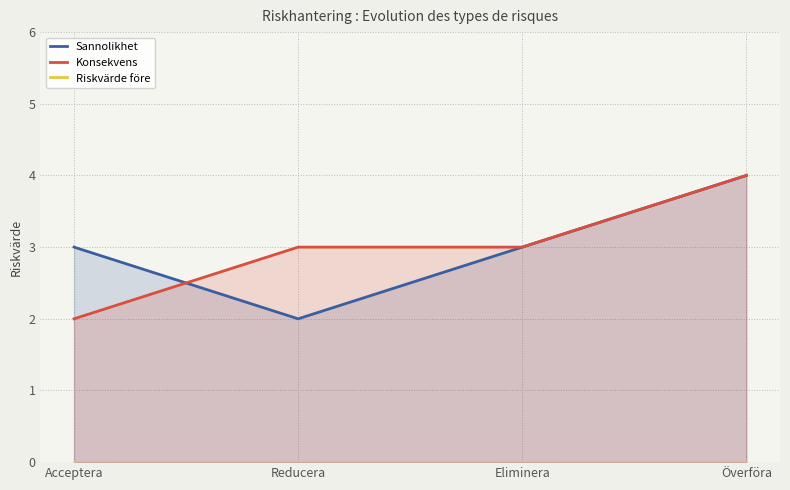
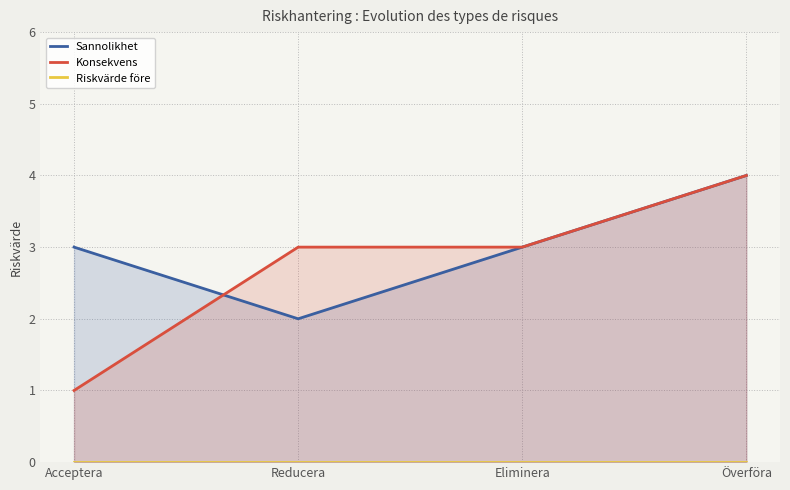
  {
    "Sannolikhet": {
      "Acceptera": 3,
      "Reducera": 2
    },
    "Konsekvens": {
-     "Acceptera": 2,
+     "Acceptera": 1,
      "Reducera": 3
    },
    "Riskvärde före": {
      "Acceptera": 0,
      "Reducera": 0,
      "Eliminera": 0,
      "Överföra": 0
    }
  }
